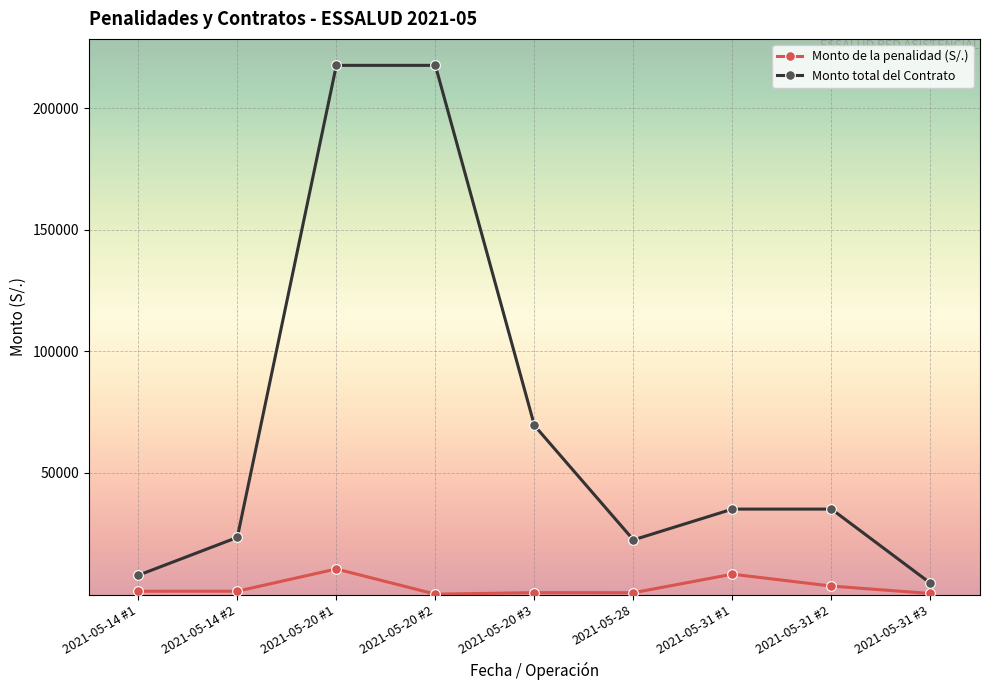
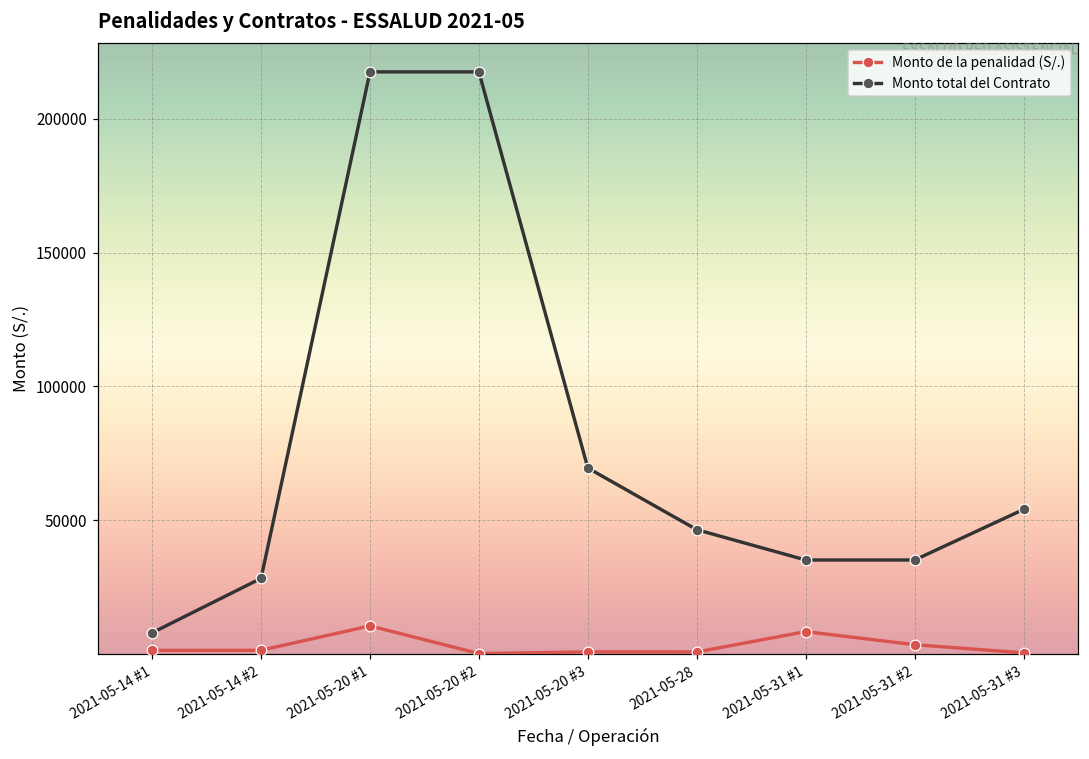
  {
    "Monto de la penalidad (S/.)": {
      "2021-05-14 #1": 1000,
      "2021-05-14 #2": 1000,
      "2021-05-20 #1": 11000,
      "2021-05-20 #2": 0,
      "2021-05-20 #3": 1000,
      "2021-05-28": 1000,
      "2021-05-31 #1": 8000,
      "2021-05-31 #2": 4000,
      "2021-05-31 #3": 0
    },
    "Monto total del Contrato": {
      "2021-05-14 #1": 8000,
-     "2021-05-14 #2": 24000,
+     "2021-05-14 #2": 28000,
      "2021-05-20 #1": 218000,
      "2021-05-20 #2": 218000,
      "2021-05-20 #3": 70000,
-     "2021-05-28": 23000,
+     "2021-05-28": 47000,
      "2021-05-31 #1": 35000,
      "2021-05-31 #2": 35000,
-     "2021-05-31 #3": 5000
+     "2021-05-31 #3": 54000
    }
  }
